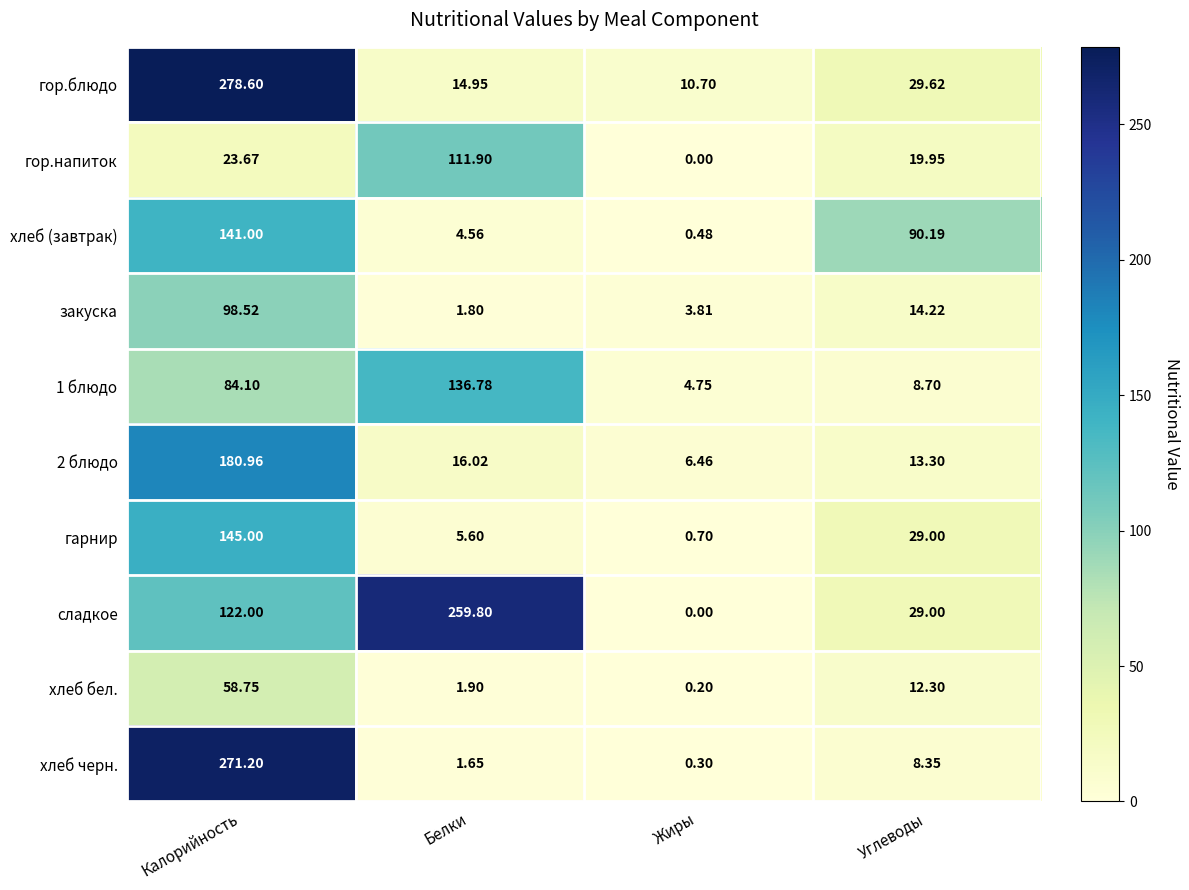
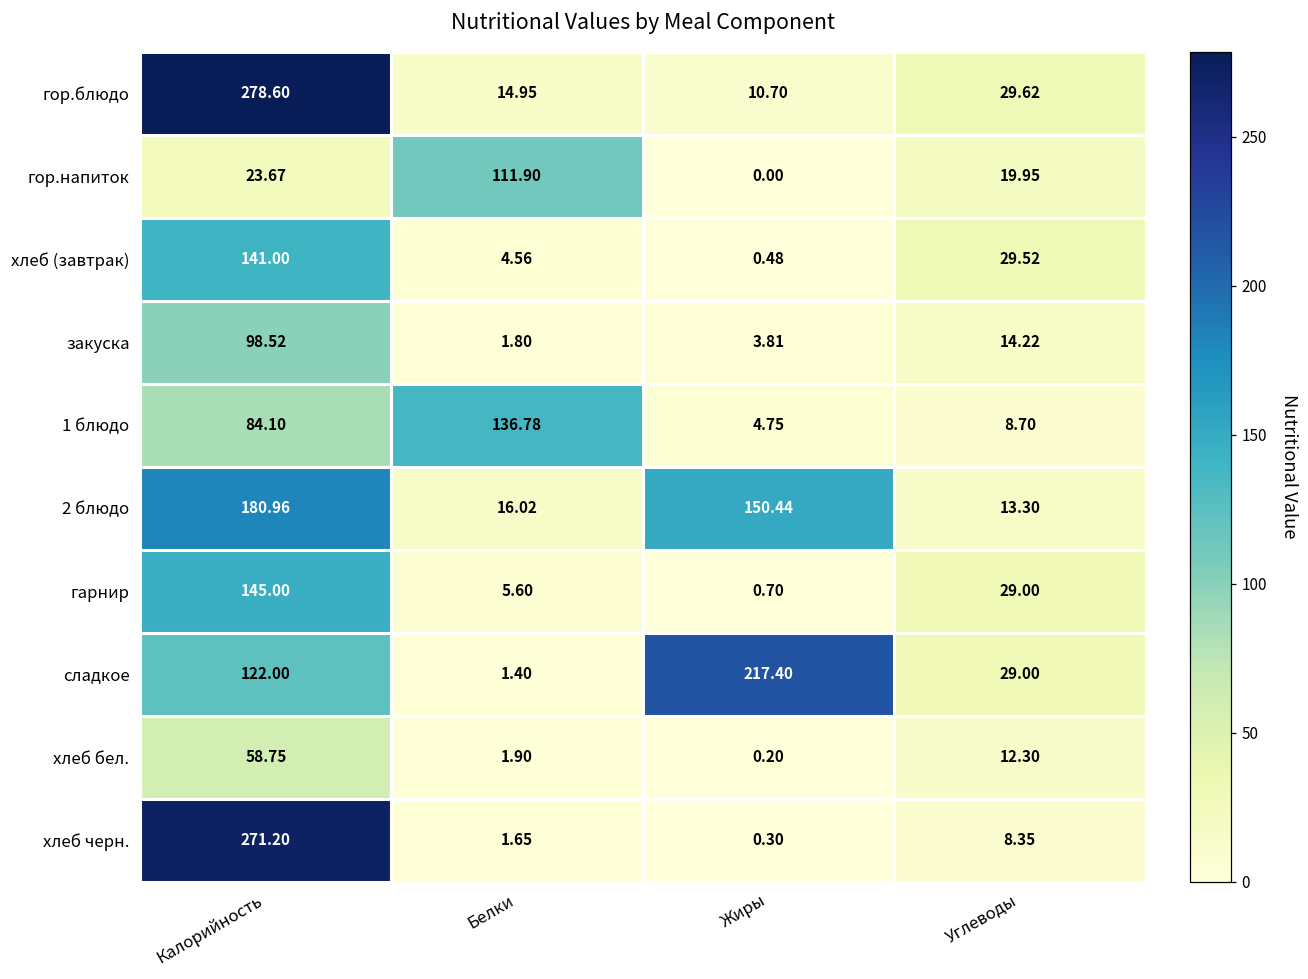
  {
    "гор.блюдо": {
      "Калорийность": 278.60,
      "Белки": 14.95,
      "Жиры": 10.70,
      "Углеводы": 29.62
    },
    "гор.напиток": {
      "Калорийность": 23.67,
      "Белки": 111.90,
      "Жиры": 0.00,
      "Углеводы": 19.95
    },
    "хлеб (завтрак)": {
      "Калорийность": 141.00,
      "Белки": 4.56,
      "Жиры": 0.48,
-     "Углеводы": 90.19
+     "Углеводы": 29.52
    },
    "закуска": {
      "Калорийность": 98.52,
      "Белки": 1.80,
      "Жиры": 3.81,
      "Углеводы": 14.22
    },
    "1 блюдо": {
      "Калорийность": 84.10,
      "Белки": 136.78,
      "Жиры": 4.75,
      "Углеводы": 8.70
    },
    "2 блюдо": {
      "Калорийность": 180.96,
      "Белки": 16.02,
-     "Жиры": 6.46,
+     "Жиры": 150.44,
      "Углеводы": 13.30
    },
    "гарнир": {
      "Калорийность": 145.00,
      "Белки": 5.60,
      "Жиры": 0.70,
      "Углеводы": 29.00
    },
    "сладкое": {
      "Калорийность": 122.00,
-     "Белки": 259.80,
-     "Жиры": 0.00,
+     "Белки": 1.40,
+     "Жиры": 217.40,
      "Углеводы": 29.00
    },
    "хлеб бел.": {
      "Калорийность": 58.75,
      "Белки": 1.90,
      "Жиры": 0.20,
      "Углеводы": 12.30
    },
    "хлеб черн.": {
      "Калорийность": 271.20,
      "Белки": 1.65,
      "Жиры": 0.30,
      "Углеводы": 8.35
    }
  }
